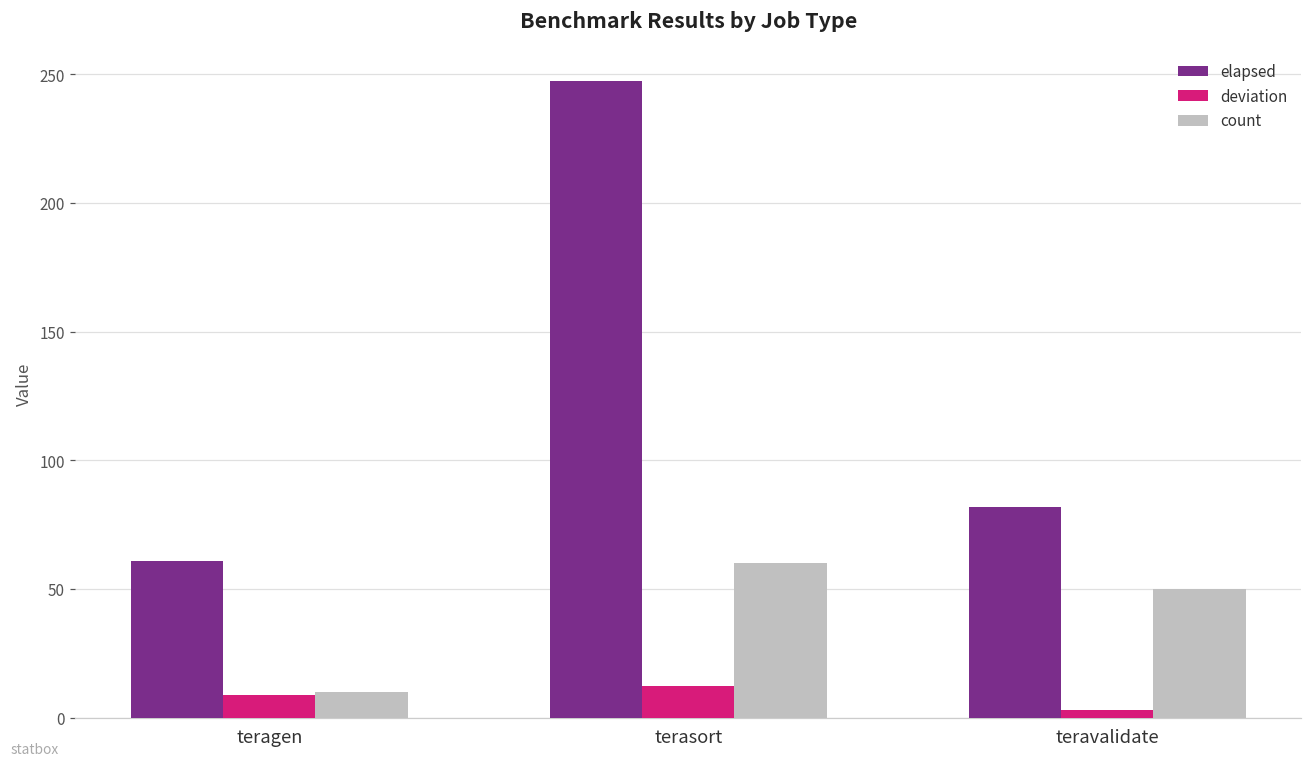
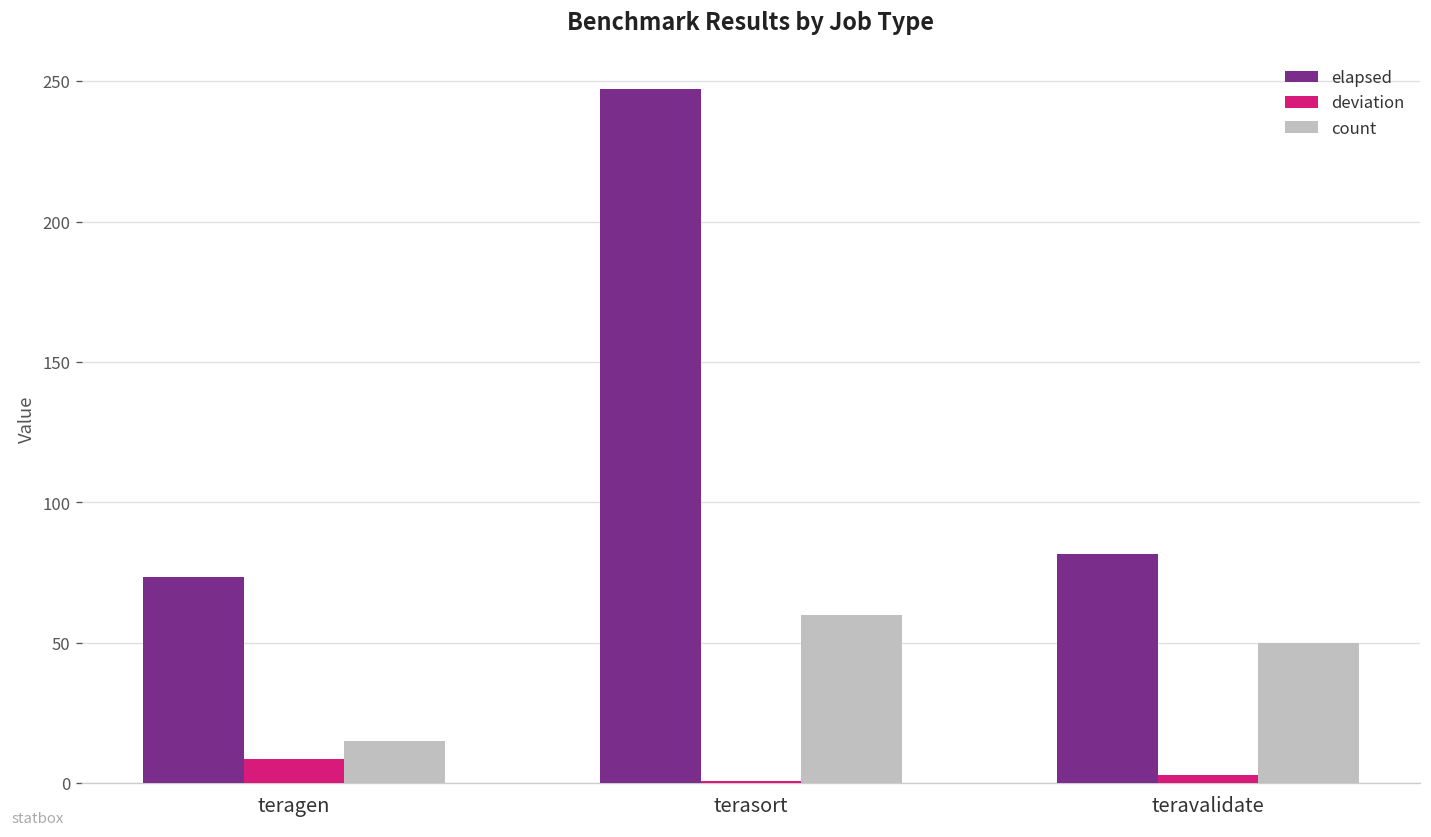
  {
    "elapsed": {
-     "teragen": 61,
+     "teragen": 73,
      "terasort": 247,
      "teravalidate": 82
    },
    "deviation": {
      "teragen": 9,
-     "terasort": 12,
+     "terasort": 1,
      "teravalidate": 3
    },
    "count": {
-     "teragen": 10,
+     "teragen": 15,
      "terasort": 60,
      "teravalidate": 50
    }
  }
